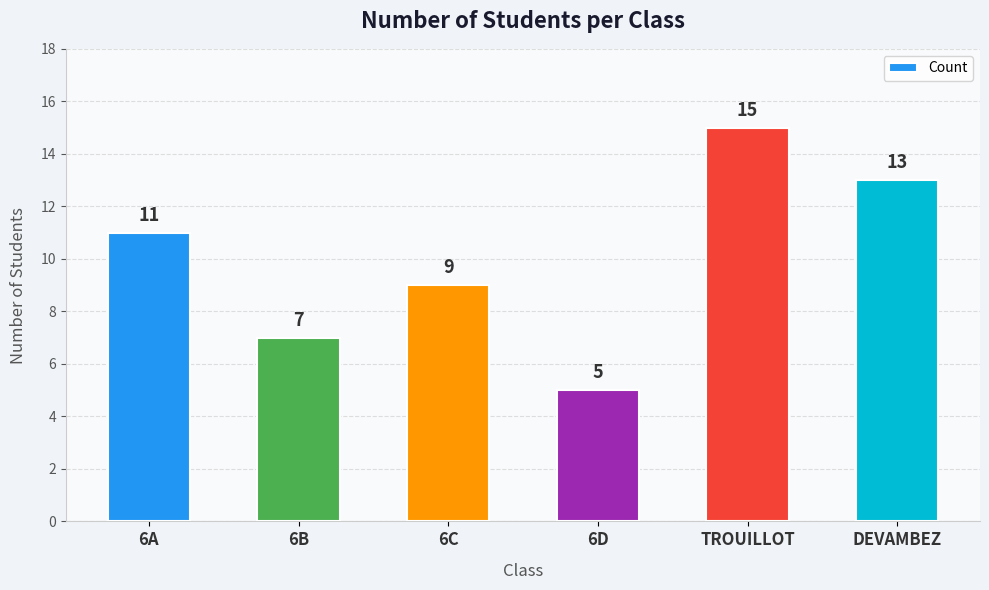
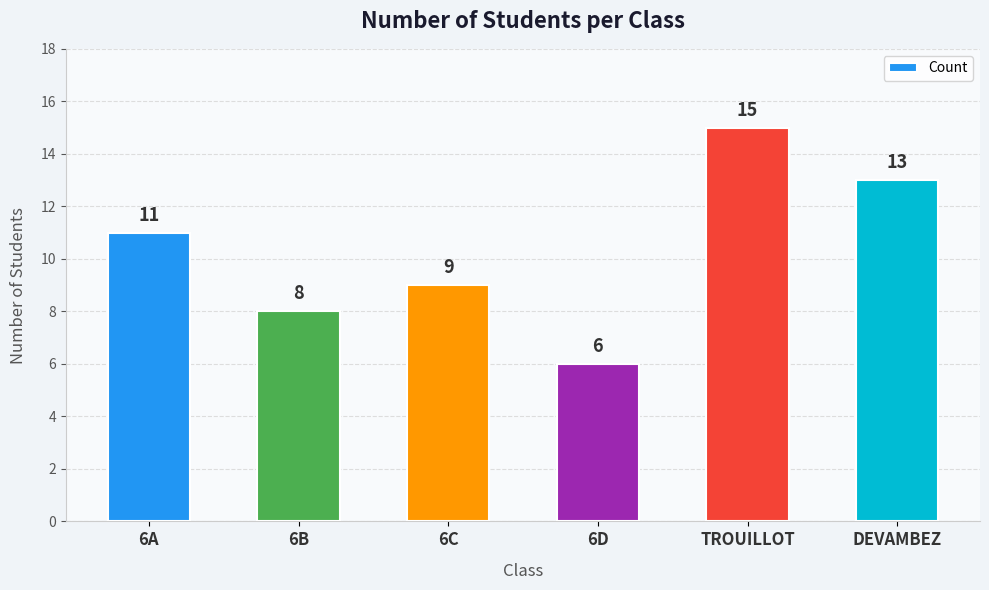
  {
    "6A": 11,
-   "6B": 7,
+   "6B": 8,
    "6C": 9,
-   "6D": 5,
+   "6D": 6,
    "TROUILLOT": 15,
    "DEVAMBEZ": 13
  }
